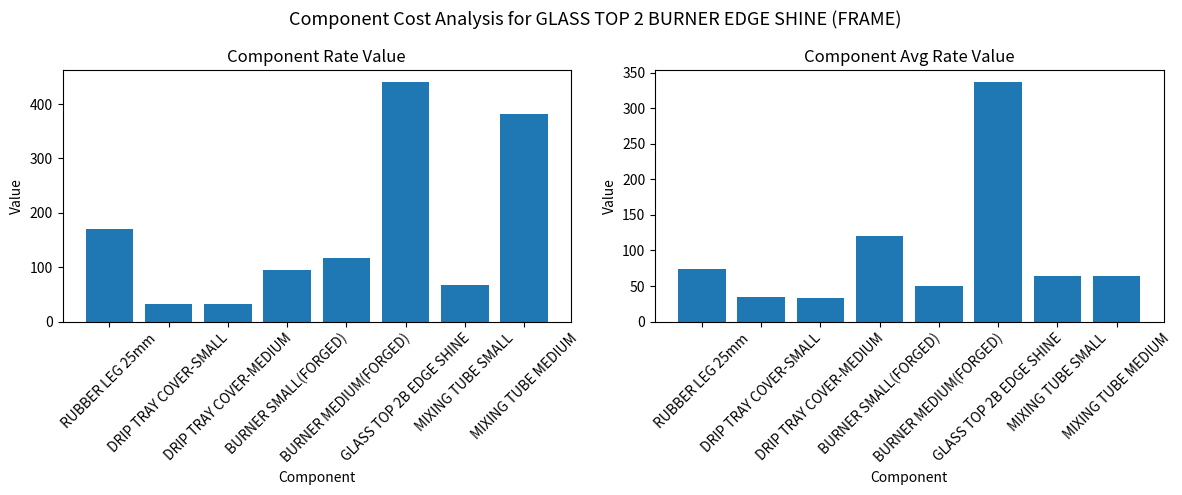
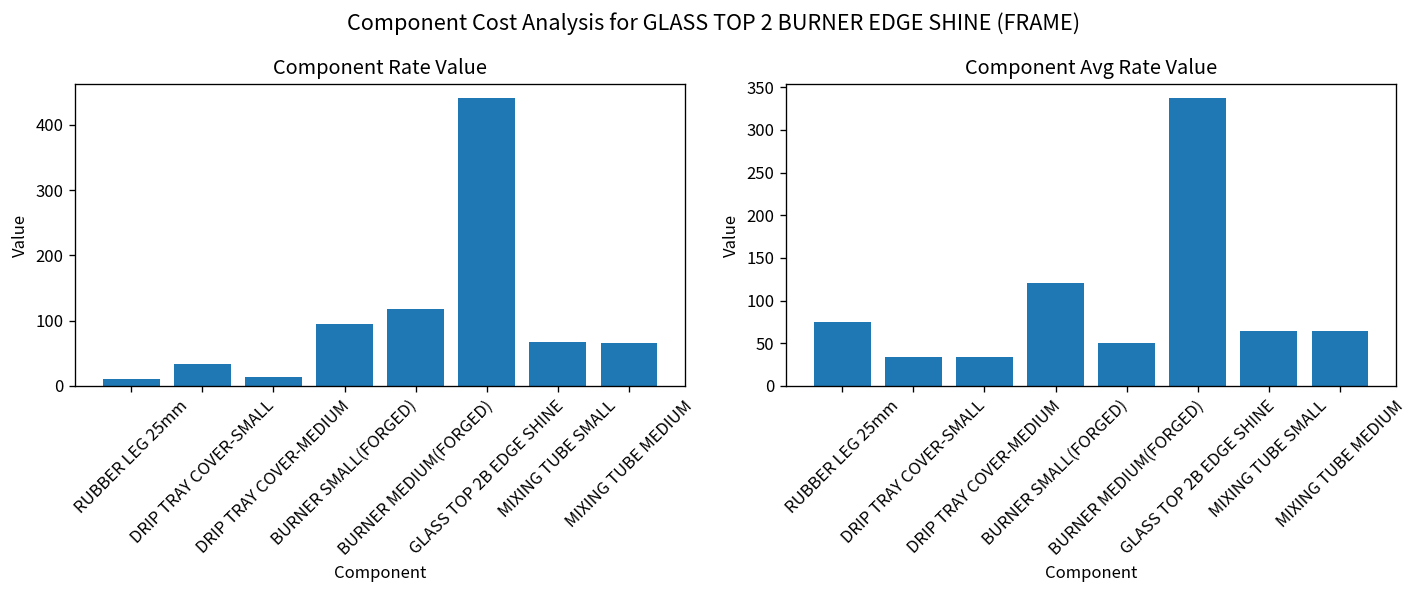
  {
    "Component Rate Value": {
-     "RUBBER LEG 25mm": 170,
+     "RUBBER LEG 25mm": 10,
      "DRIP TRAY COVER-SMALL": 30,
-     "DRIP TRAY COVER-MEDIUM": 30,
+     "DRIP TRAY COVER-MEDIUM": 10,
      "BURNER SMALL(FORGED)": 100,
      "BURNER MEDIUM(FORGED)": 120,
      "GLASS TOP 2B EDGE SHINE": 440,
      "MIXING TUBE SMALL": 70,
-     "MIXING TUBE MEDIUM": 380
+     "MIXING TUBE MEDIUM": 70
    },
    "Component Avg Rate Value": {
      "RUBBER LEG 25mm": 70,
      "DRIP TRAY COVER-SMALL": 30,
      "DRIP TRAY COVER-MEDIUM": 30,
      "BURNER SMALL(FORGED)": 120,
      "BURNER MEDIUM(FORGED)": 50,
      "GLASS TOP 2B EDGE SHINE": 340,
      "MIXING TUBE SMALL": 60,
      "MIXING TUBE MEDIUM": 60
    }
  }
